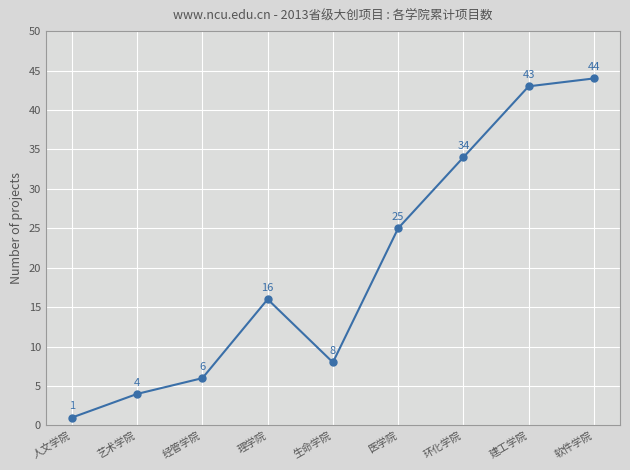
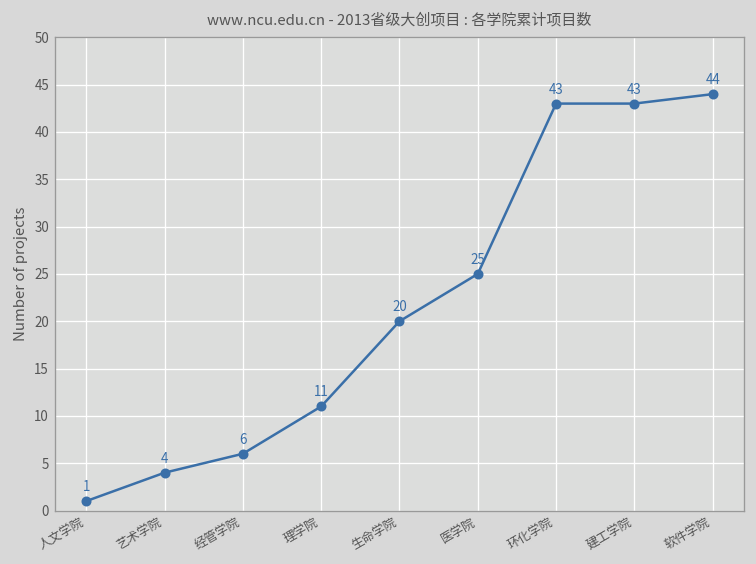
  {
    "人文学院": 1,
    "艺术学院": 4,
    "经管学院": 6,
-   "理学院": 16,
-   "生命学院": 8,
+   "理学院": 11,
+   "生命学院": 20,
    "医学院": 25,
-   "环化学院": 34,
+   "环化学院": 43,
    "建工学院": 43,
    "软件学院": 44
  }
